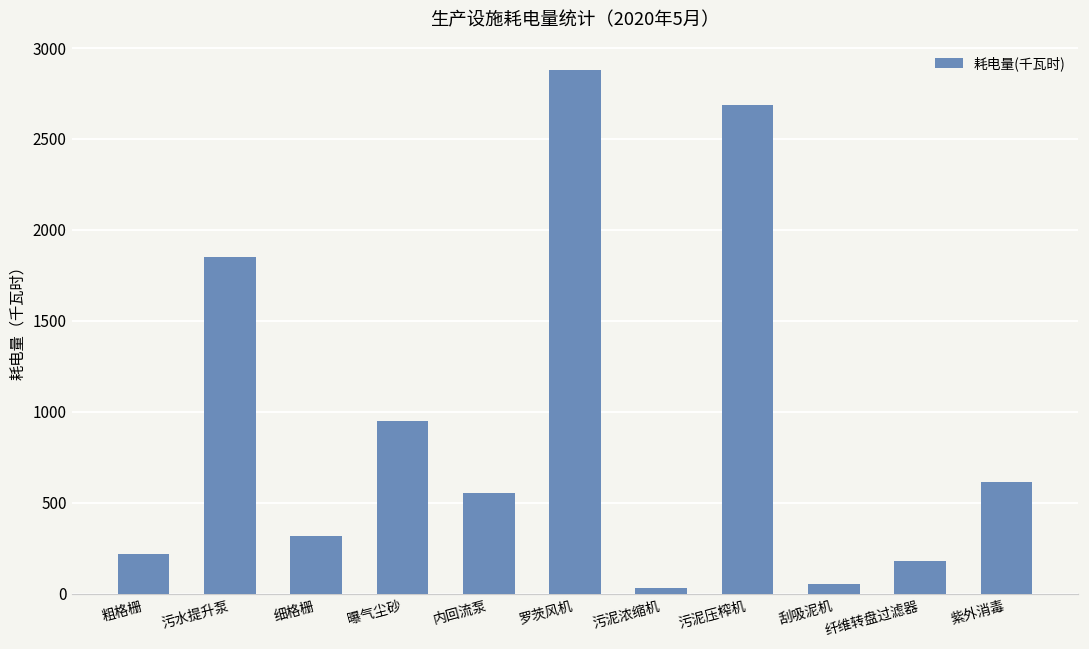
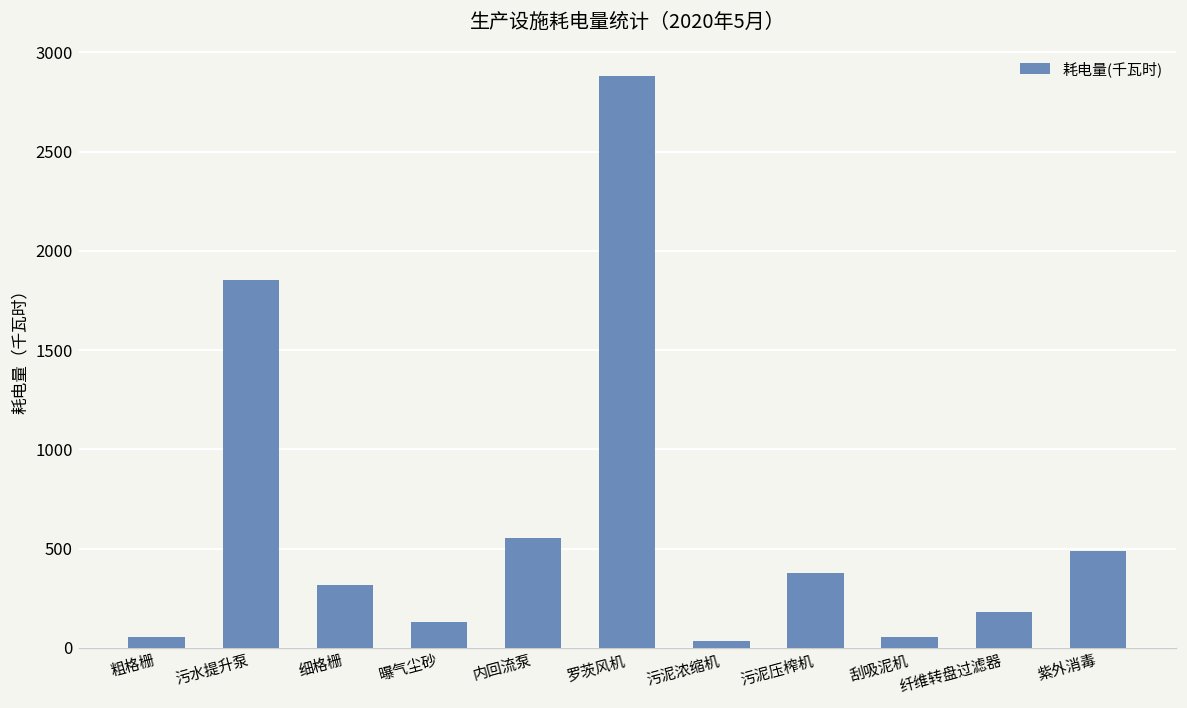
  {
-   "粗格栅": 220,
+   "粗格栅": 50,
    "污水提升泵": 1850,
    "细格栅": 320,
-   "曝气尘砂": 950,
+   "曝气尘砂": 130,
    "内回流泵": 560,
    "罗茨风机": 2880,
    "污泥浓缩机": 30,
-   "污泥压榨机": 2690,
+   "污泥压榨机": 380,
    "刮吸泥机": 50,
    "纤维转盘过滤器": 180,
-   "紫外消毒": 610
+   "紫外消毒": 490
  }
